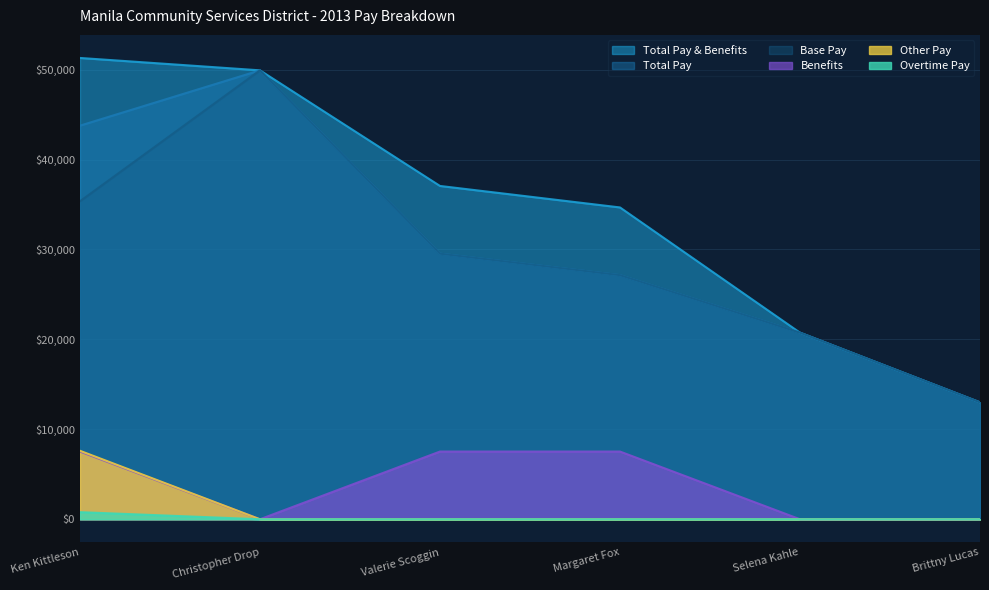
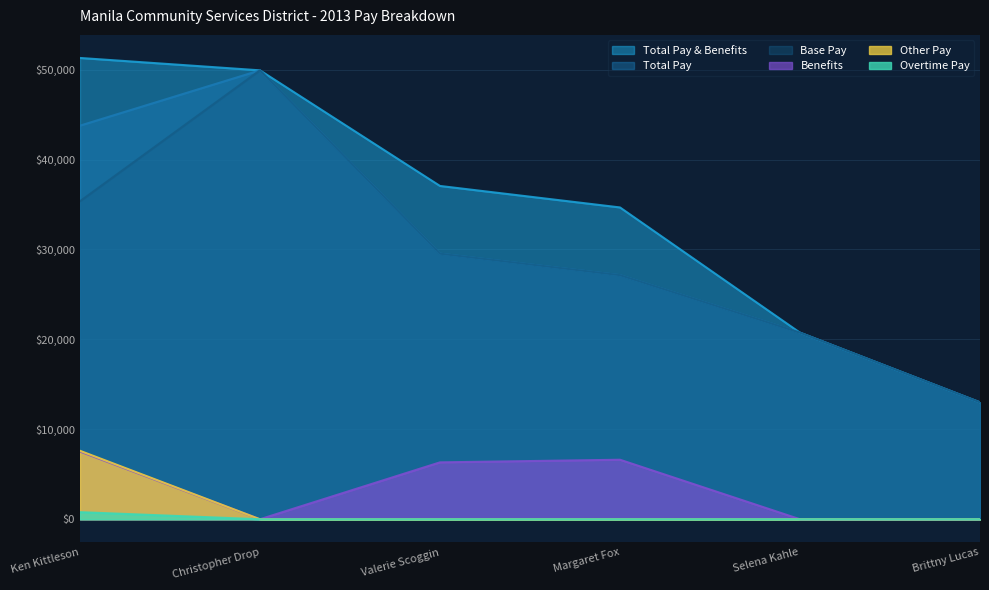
  {
    "Benefits": {
-     "Valerie Scoggin": "$8,000",
-     "Margaret Fox": "$8,000"
+     "Valerie Scoggin": "$6,000",
+     "Margaret Fox": "$7,000"
    },
    "Overtime Pay": {
      "Ken Kittleson": "$1,000"
    }
  }
